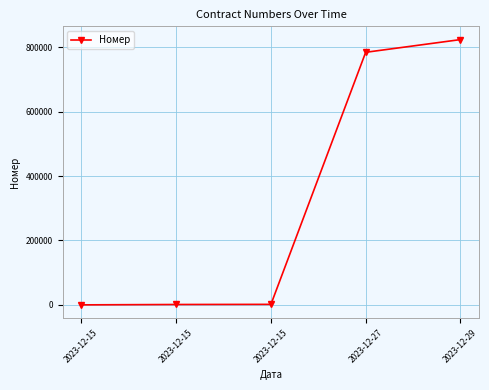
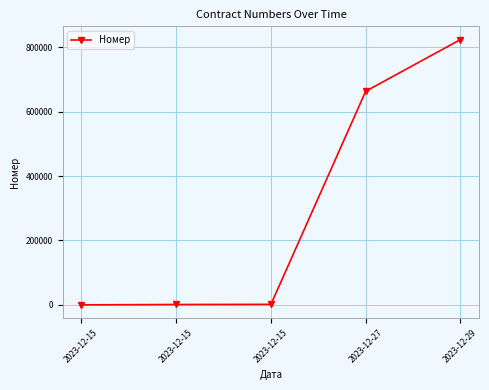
  {
-   "2023-12-27": 780000,
+   "2023-12-27": 660000,
    "2023-12-29": 820000
  }
